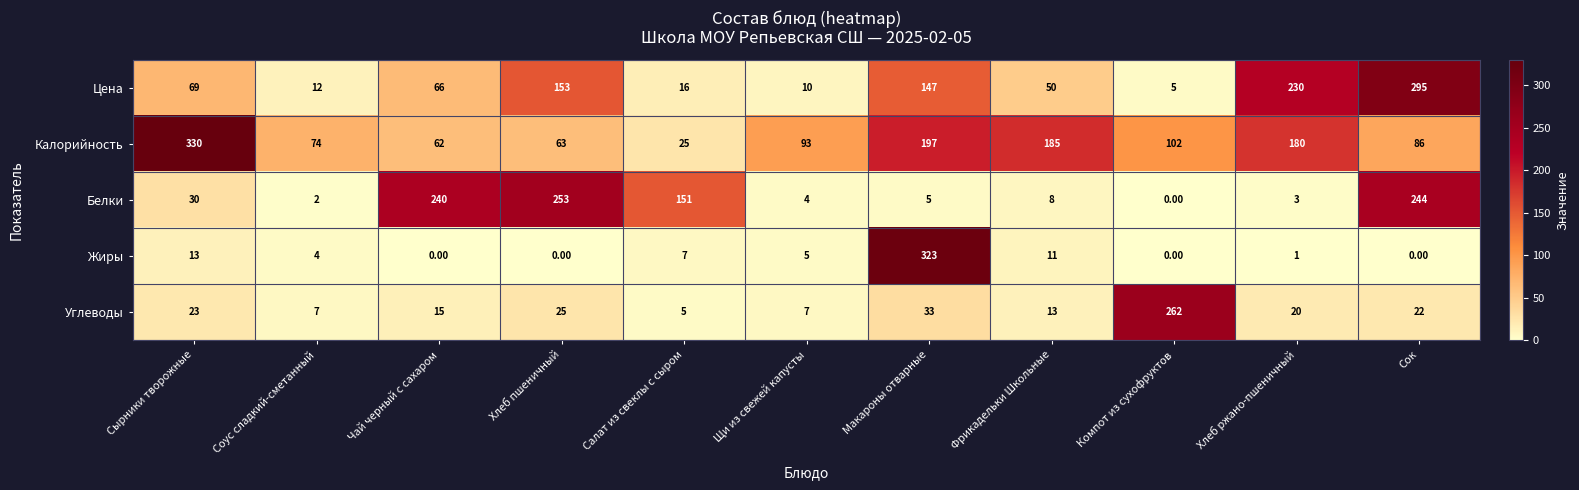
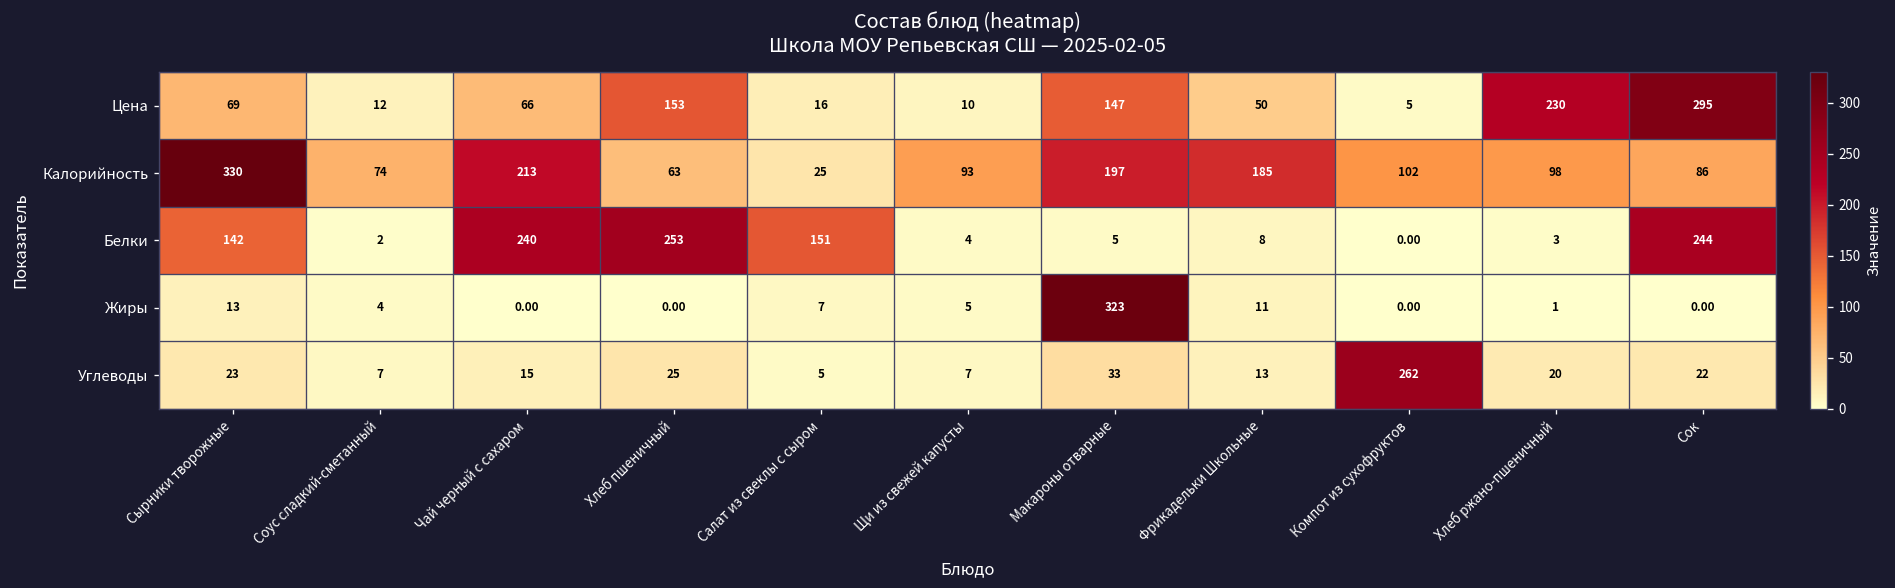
  {
    "Цена": {
      "Сырники творожные": 69,
      "Соус сладкий-сметанный": 12,
      "Чай черный с сахаром": 66,
      "Хлеб пшеничный": 153,
      "Салат из свеклы с сыром": 16,
      "Щи из свежей капусты": 10,
      "Макароны отварные": 147,
      "Фрикадельки Школьные": 50,
      "Компот из сухофруктов": 5,
      "Хлеб ржано-пшеничный": 230,
      "Сок": 295
    },
    "Калорийность": {
      "Сырники творожные": 330,
      "Соус сладкий-сметанный": 74,
-     "Чай черный с сахаром": 62,
+     "Чай черный с сахаром": 213,
      "Хлеб пшеничный": 63,
      "Салат из свеклы с сыром": 25,
      "Щи из свежей капусты": 93,
      "Макароны отварные": 197,
      "Фрикадельки Школьные": 185,
      "Компот из сухофруктов": 102,
-     "Хлеб ржано-пшеничный": 180,
+     "Хлеб ржано-пшеничный": 98,
      "Сок": 86
    },
    "Белки": {
-     "Сырники творожные": 30,
+     "Сырники творожные": 142,
      "Соус сладкий-сметанный": 2,
      "Чай черный с сахаром": 240,
      "Хлеб пшеничный": 253,
      "Салат из свеклы с сыром": 151,
      "Щи из свежей капусты": 4,
      "Макароны отварные": 5,
      "Фрикадельки Школьные": 8,
      "Компот из сухофруктов": 0.00,
      "Хлеб ржано-пшеничный": 3,
      "Сок": 244
    },
    "Жиры": {
      "Сырники творожные": 13,
      "Соус сладкий-сметанный": 4,
      "Чай черный с сахаром": 0.00,
      "Хлеб пшеничный": 0.00,
      "Салат из свеклы с сыром": 7,
      "Щи из свежей капусты": 5,
      "Макароны отварные": 323,
      "Фрикадельки Школьные": 11,
      "Компот из сухофруктов": 0.00,
      "Хлеб ржано-пшеничный": 1,
      "Сок": 0.00
    },
    "Углеводы": {
      "Сырники творожные": 23,
      "Соус сладкий-сметанный": 7,
      "Чай черный с сахаром": 15,
      "Хлеб пшеничный": 25,
      "Салат из свеклы с сыром": 5,
      "Щи из свежей капусты": 7,
      "Макароны отварные": 33,
      "Фрикадельки Школьные": 13,
      "Компот из сухофруктов": 262,
      "Хлеб ржано-пшеничный": 20,
      "Сок": 22
    }
  }
